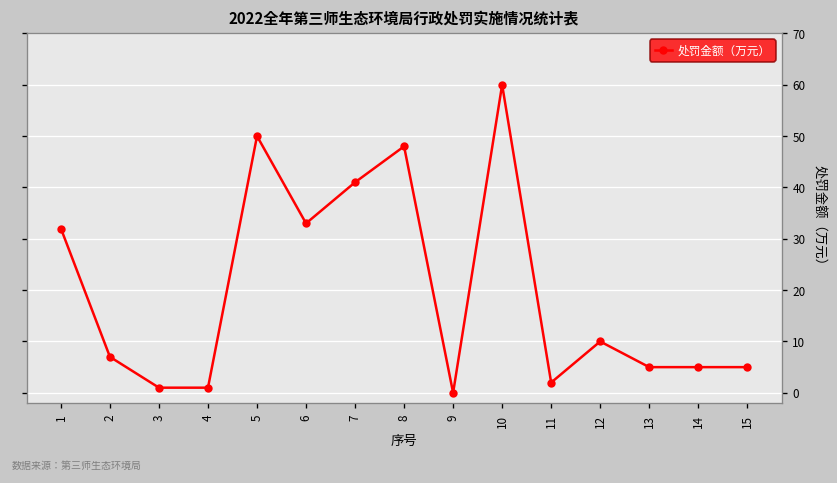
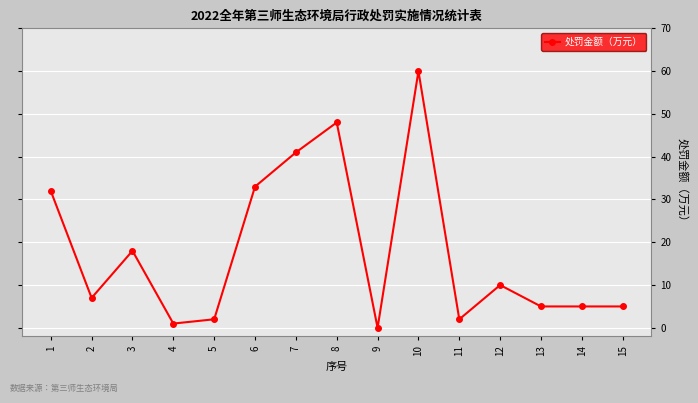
  {
    "1": 32,
    "2": 7,
-   "3": 1,
+   "3": 18,
    "4": 1,
-   "5": 50,
+   "5": 2,
    "6": 33,
    "7": 41,
    "8": 48,
    "9": 0,
    "10": 60,
    "11": 2,
    "12": 10,
    "13": 5,
    "14": 5,
    "15": 5
  }
